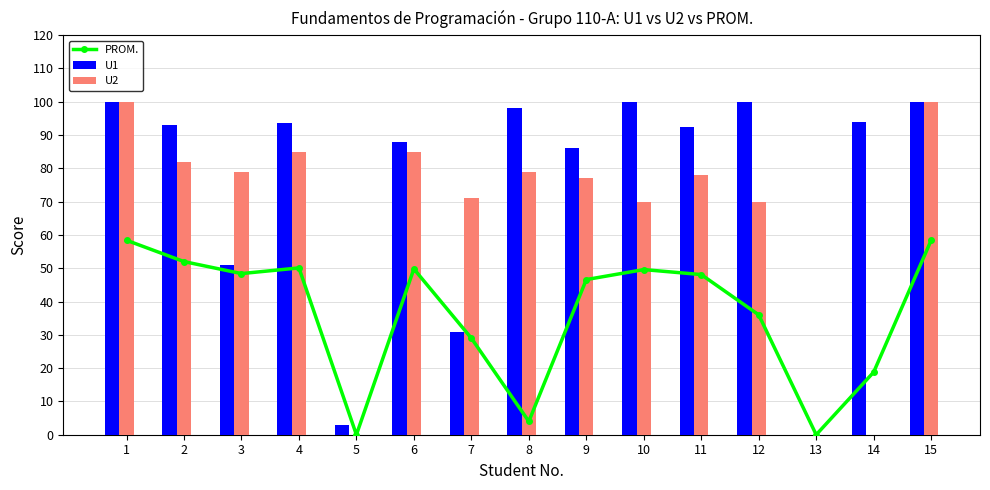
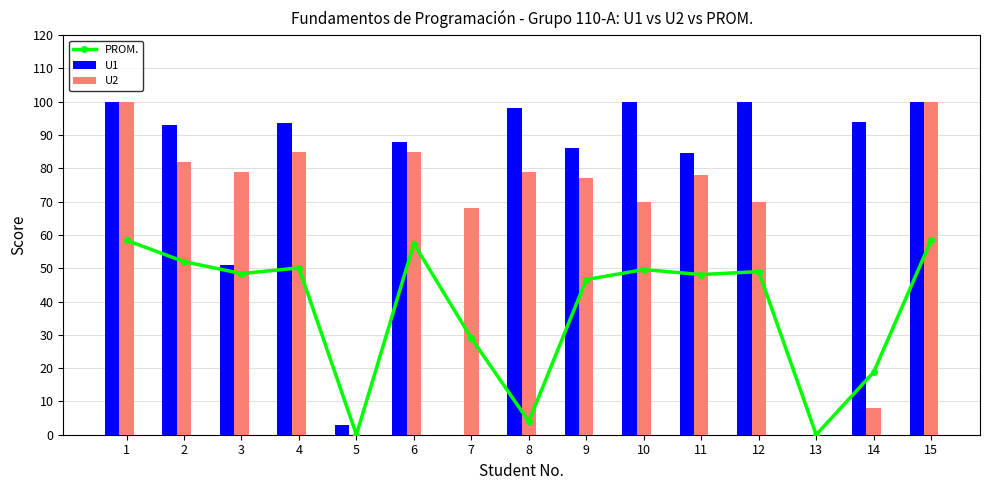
  {
    "U1": {
      "1": 100,
      "2": 93,
      "3": 51,
      "4": 94,
      "5": 3,
      "6": 88,
-     "7": 31,
+     "7": 0,
      "8": 98,
      "9": 86,
      "10": 100,
-     "11": 93,
+     "11": 85,
      "12": 100,
      "13": 0,
      "14": 94,
      "15": 100
    },
    "PROM.": {
      "1": 58,
      "2": 52,
      "3": 48,
      "4": 50,
      "5": 0,
-     "6": 50,
+     "6": 57,
      "7": 29,
      "8": 4,
      "9": 47,
      "10": 50,
      "11": 48,
-     "12": 36,
+     "12": 49,
      "13": 0,
      "14": 19,
      "15": 58
    },
    "U2": {
      "1": 100,
      "2": 82,
      "3": 79,
      "4": 85,
      "5": 0,
      "6": 85,
-     "7": 71,
+     "7": 68,
      "8": 79,
      "9": 77,
      "10": 70,
      "11": 78,
      "12": 70,
      "13": 0,
-     "14": 0,
+     "14": 8,
      "15": 100
    }
  }
